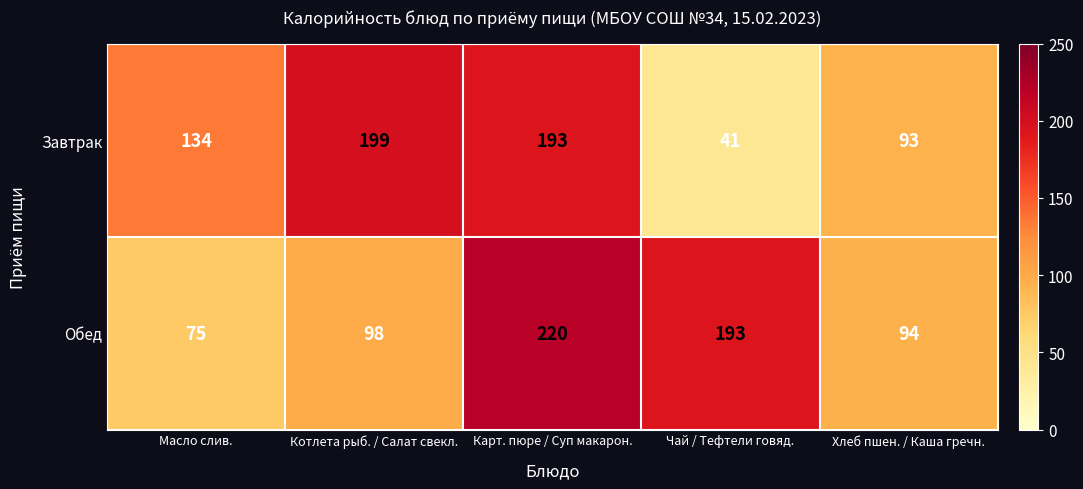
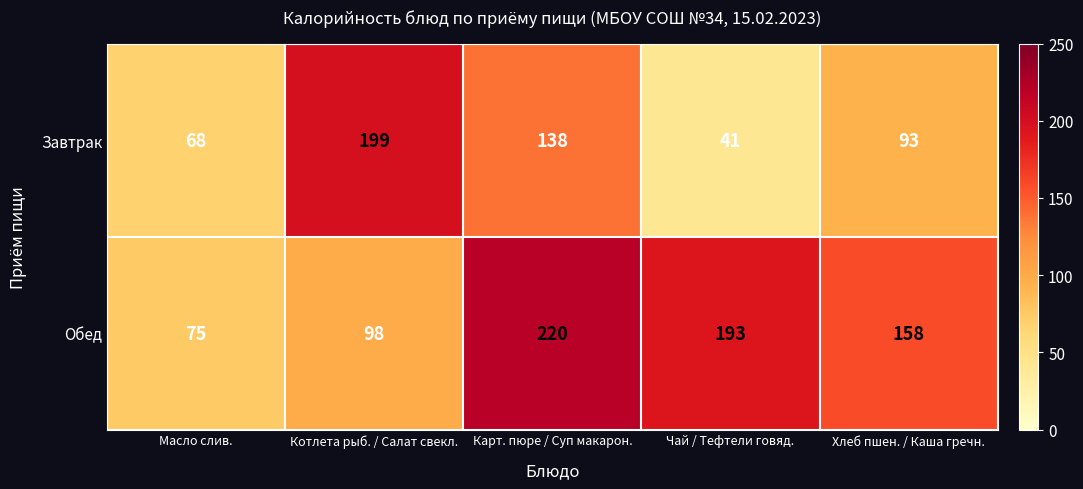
  {
    "Завтрак": {
-     "Масло слив.": 134,
+     "Масло слив.": 68,
      "Котлета рыб. / Салат свекл.": 199,
-     "Карт. пюре / Суп макарон.": 193,
+     "Карт. пюре / Суп макарон.": 138,
      "Чай / Тефтели говяд.": 41,
      "Хлеб пшен. / Каша гречн.": 93
    },
    "Обед": {
      "Масло слив.": 75,
      "Котлета рыб. / Салат свекл.": 98,
      "Карт. пюре / Суп макарон.": 220,
      "Чай / Тефтели говяд.": 193,
-     "Хлеб пшен. / Каша гречн.": 94
+     "Хлеб пшен. / Каша гречн.": 158
    }
  }
